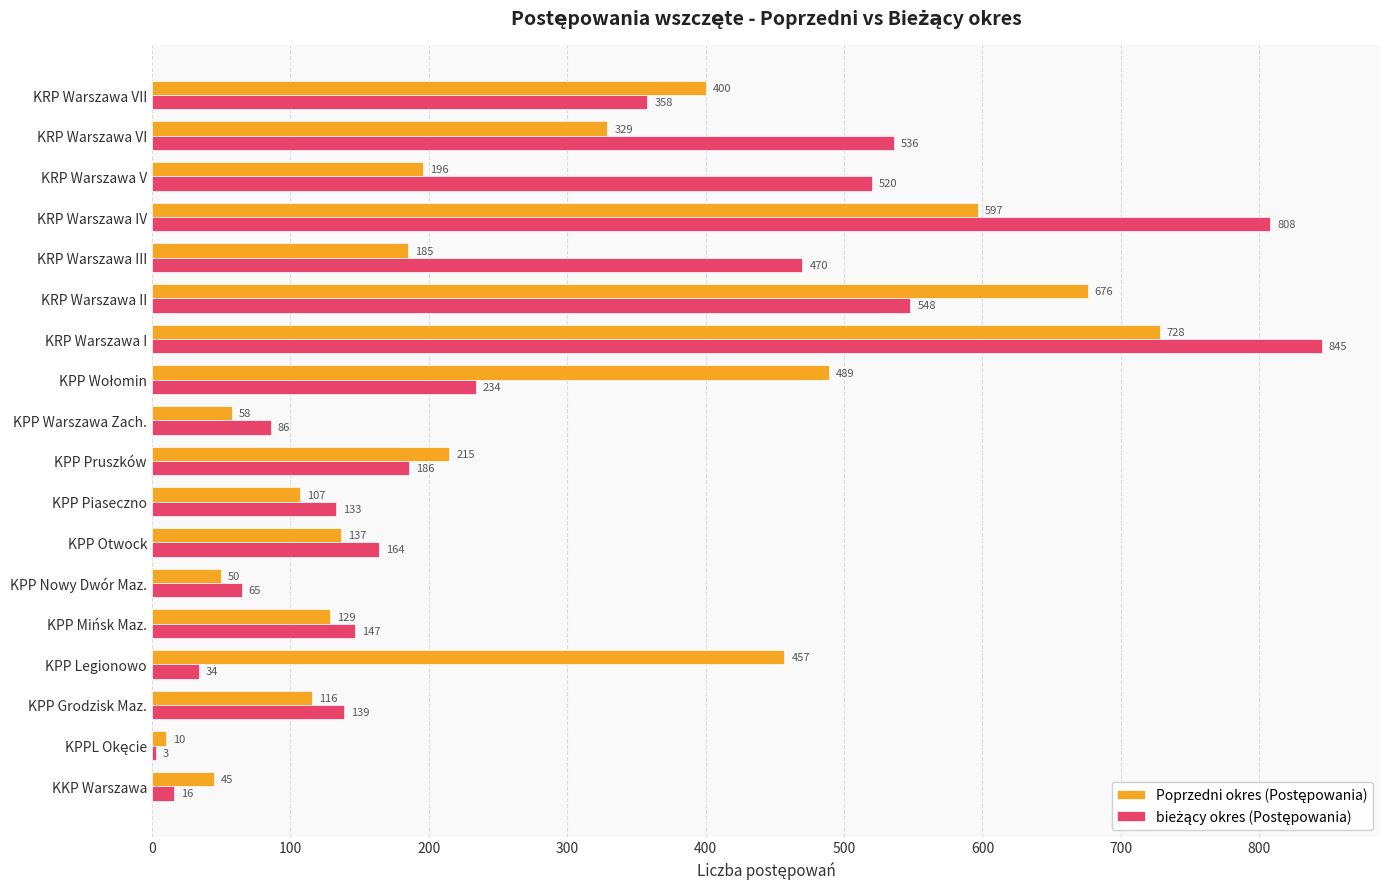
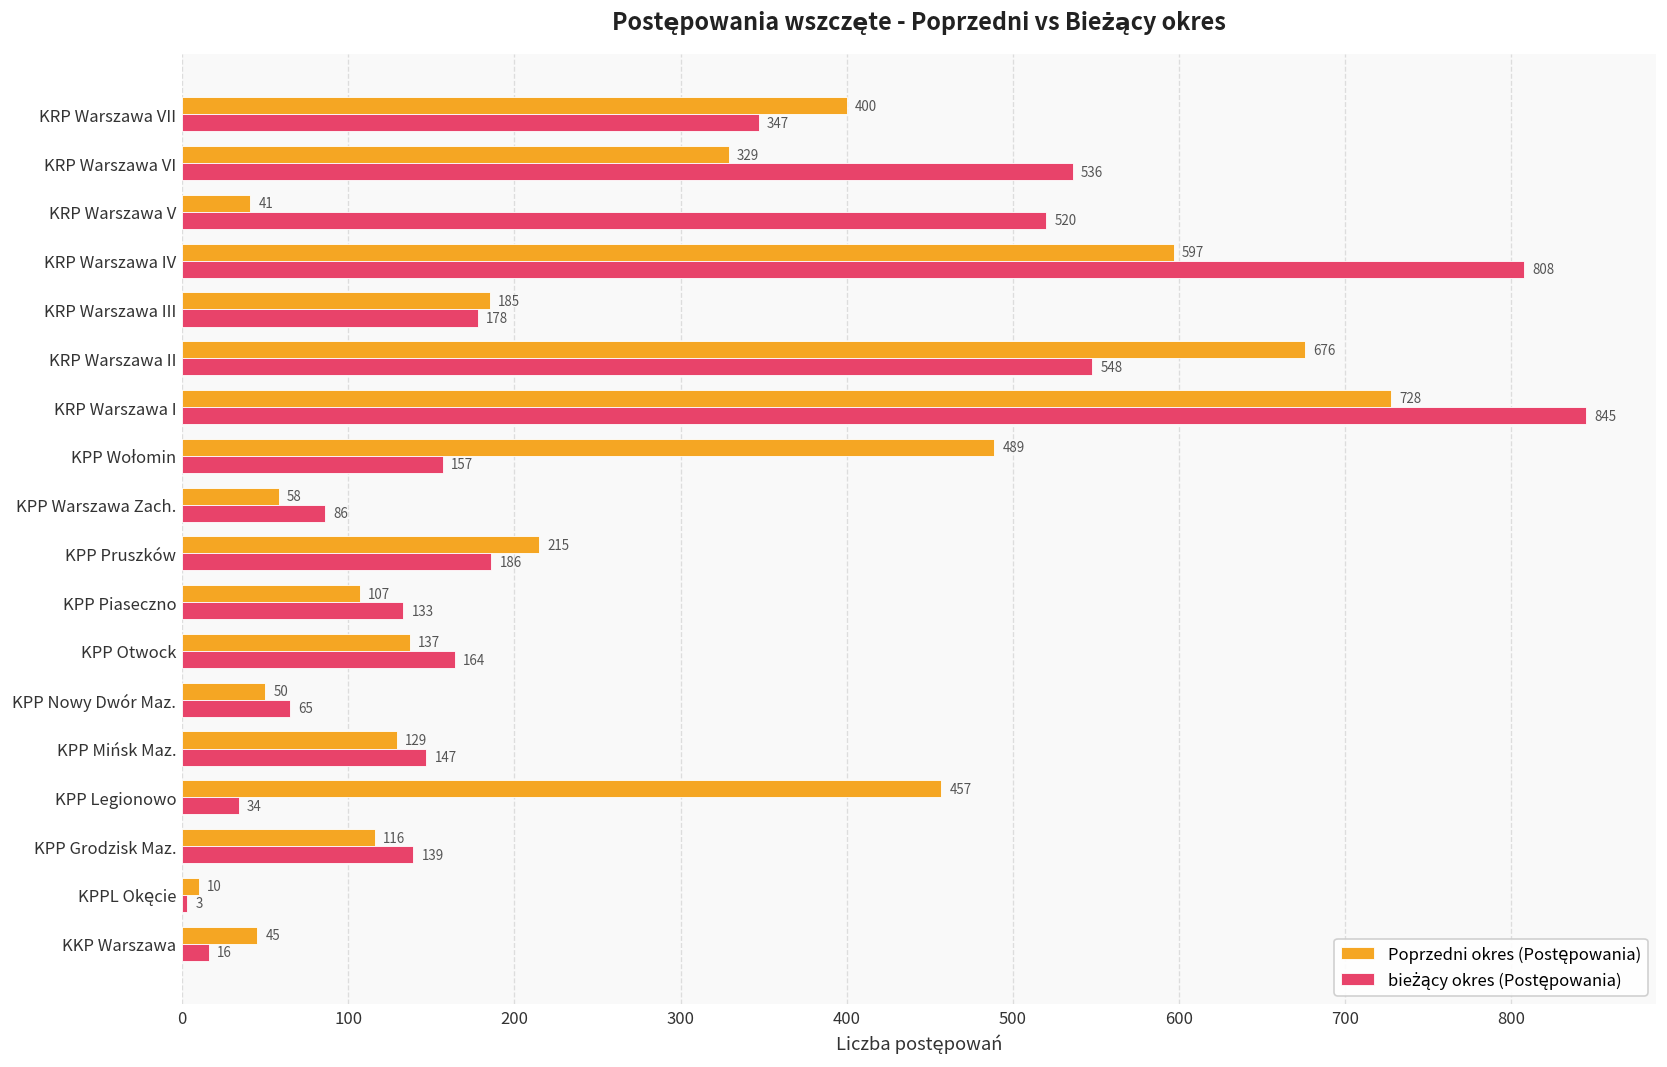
  {
    "Poprzedni okres (Postępowania)": {
      "KRP Warszawa VII": 400,
      "KRP Warszawa VI": 329,
-     "KRP Warszawa V": 196,
+     "KRP Warszawa V": 41,
      "KRP Warszawa IV": 597,
      "KRP Warszawa III": 185,
      "KRP Warszawa II": 676,
      "KRP Warszawa I": 728,
      "KPP Wołomin": 489,
      "KPP Warszawa Zach.": 58,
      "KPP Pruszków": 215,
      "KPP Piaseczno": 107,
      "KPP Otwock": 137,
      "KPP Nowy Dwór Maz.": 50,
      "KPP Mińsk Maz.": 129,
      "KPP Legionowo": 457,
      "KPP Grodzisk Maz.": 116,
      "KPPL Okęcie": 10,
      "KKP Warszawa": 45
    },
    "bieżący okres (Postępowania)": {
-     "KRP Warszawa VII": 358,
+     "KRP Warszawa VII": 347,
      "KRP Warszawa VI": 536,
      "KRP Warszawa V": 520,
      "KRP Warszawa IV": 808,
-     "KRP Warszawa III": 470,
+     "KRP Warszawa III": 178,
      "KRP Warszawa II": 548,
      "KRP Warszawa I": 845,
-     "KPP Wołomin": 234,
+     "KPP Wołomin": 157,
      "KPP Warszawa Zach.": 86,
      "KPP Pruszków": 186,
      "KPP Piaseczno": 133,
      "KPP Otwock": 164,
      "KPP Nowy Dwór Maz.": 65,
      "KPP Mińsk Maz.": 147,
      "KPP Legionowo": 34,
      "KPP Grodzisk Maz.": 139,
      "KPPL Okęcie": 3,
      "KKP Warszawa": 16
    }
  }
